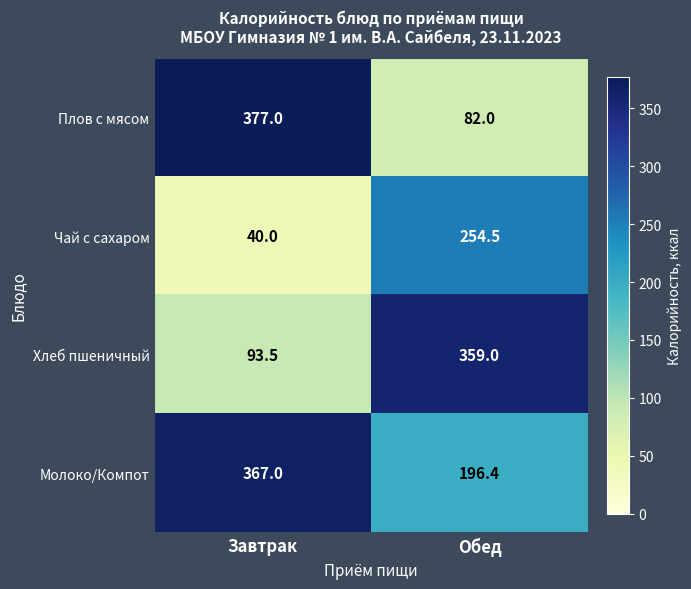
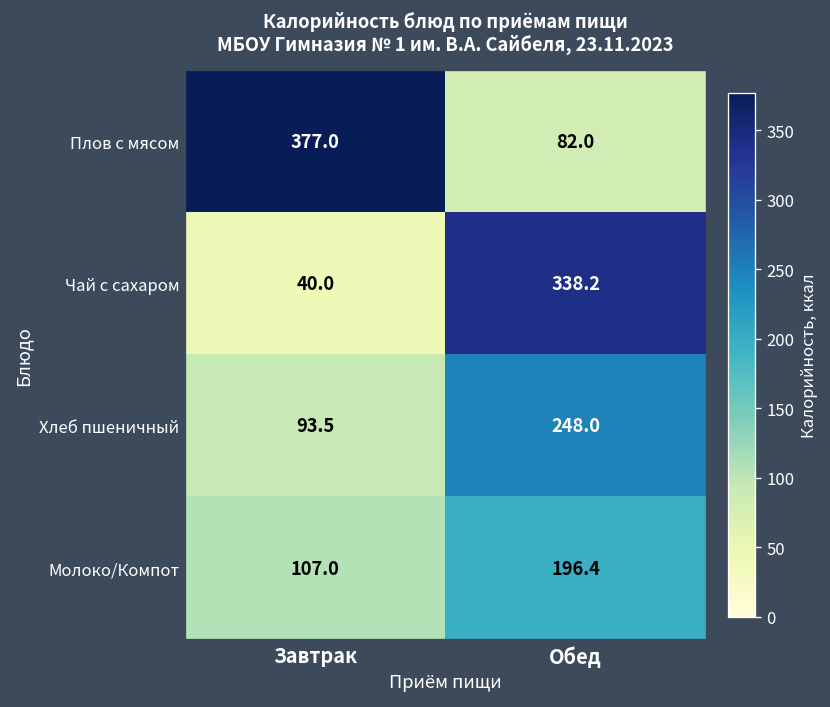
  {
    "Плов с мясом": {
      "Завтрак": 377.0,
      "Обед": 82.0
    },
    "Чай с сахаром": {
      "Завтрак": 40.0,
-     "Обед": 254.5
+     "Обед": 338.2
    },
    "Хлеб пшеничный": {
      "Завтрак": 93.5,
-     "Обед": 359.0
+     "Обед": 248.0
    },
    "Молоко/Компот": {
-     "Завтрак": 367.0,
+     "Завтрак": 107.0,
      "Обед": 196.4
    }
  }
